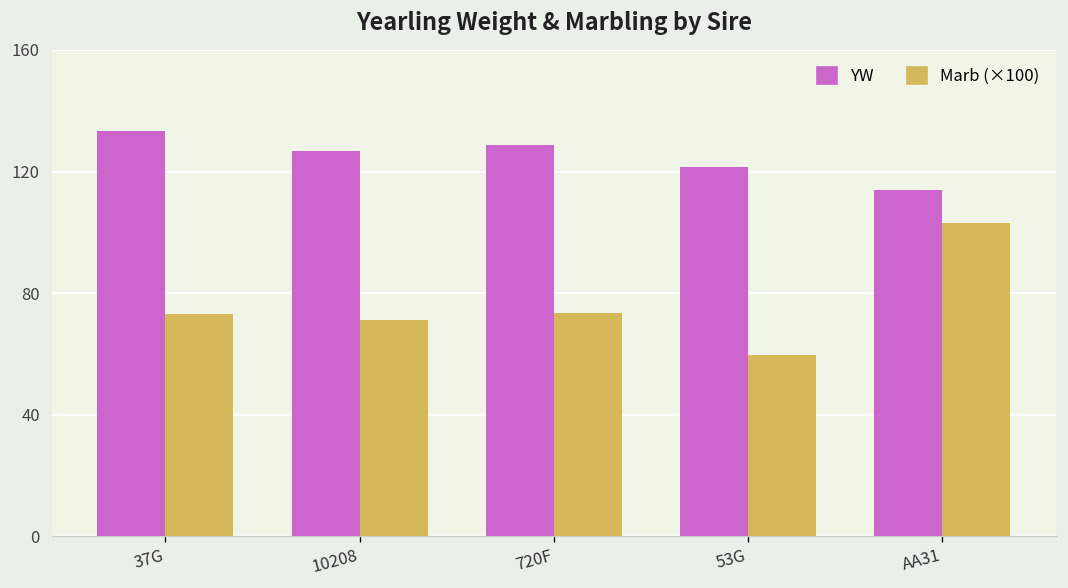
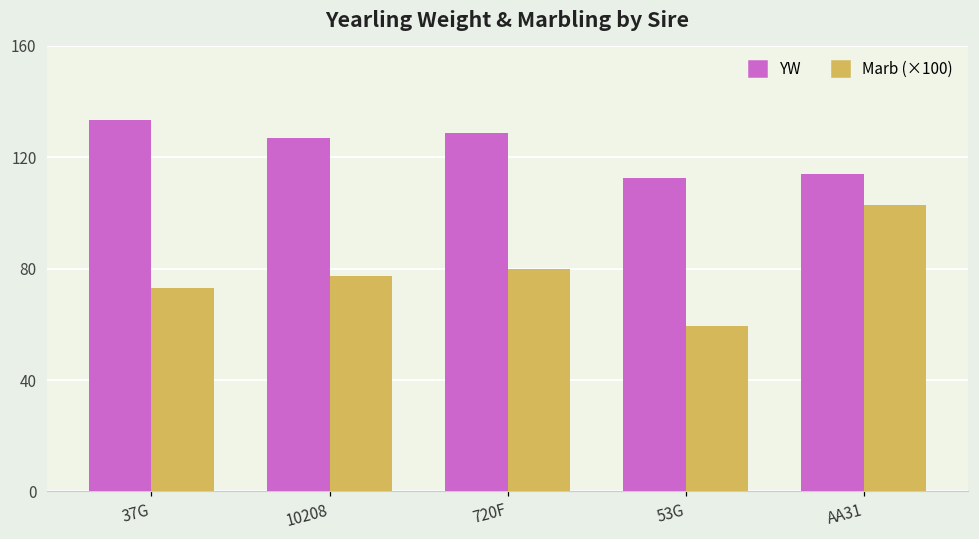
  {
    "YW": {
      "37G": 134,
      "10208": 127,
      "720F": 129,
-     "53G": 122,
+     "53G": 113,
      "AA31": 114
    },
    "Marb (×100)": {
      "37G": 73,
-     "10208": 71,
-     "720F": 73,
+     "10208": 77,
+     "720F": 80,
      "53G": 60,
      "AA31": 103
    }
  }
